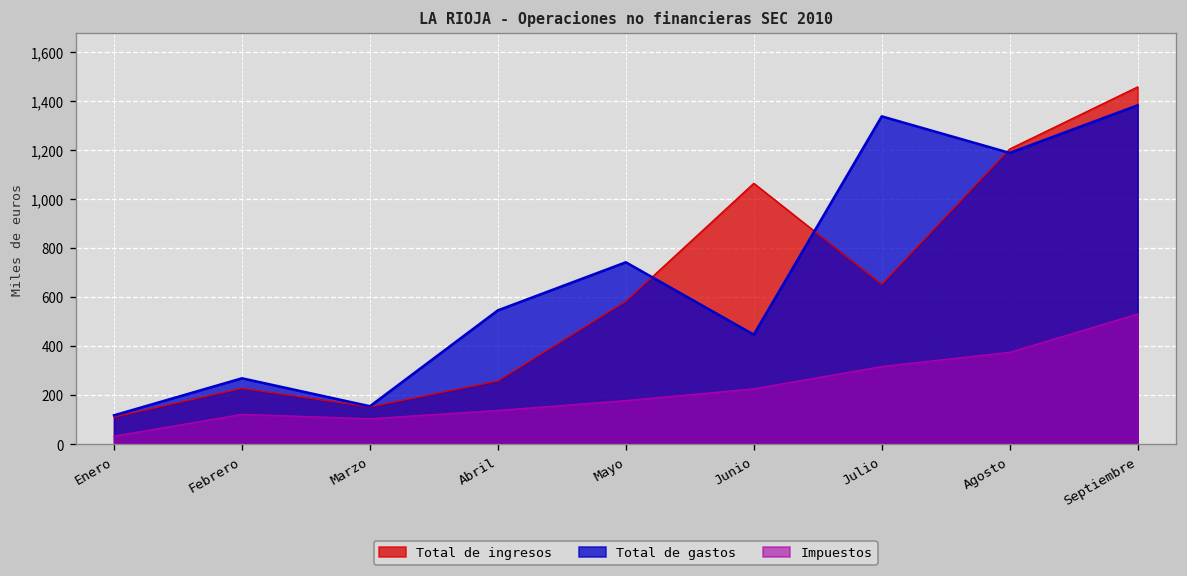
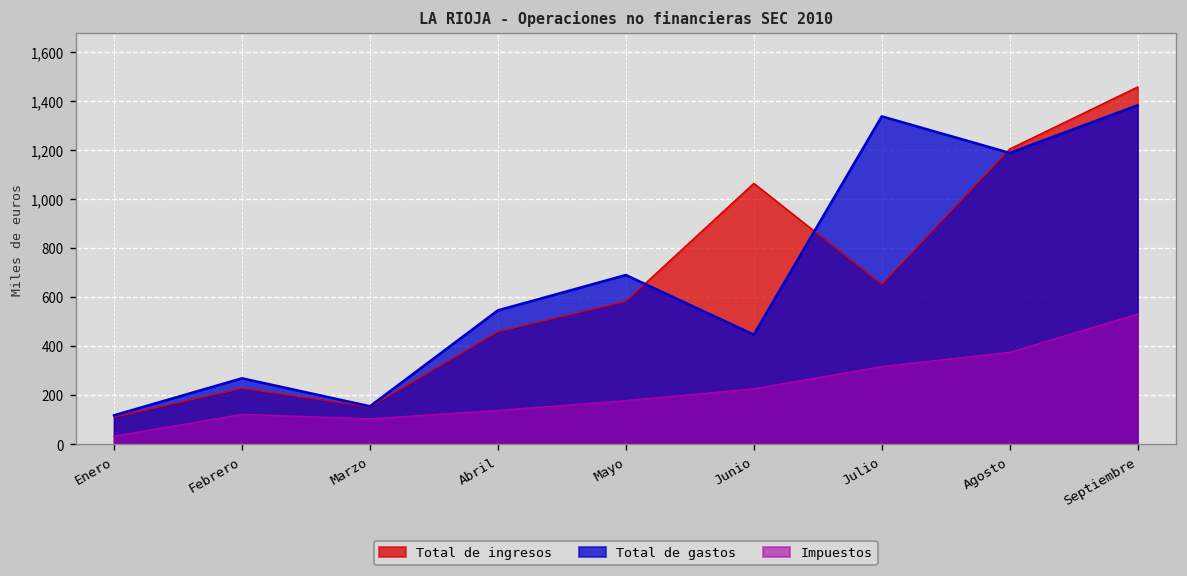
  {
    "Total de ingresos": {
      "Febrero": "230",
-     "Abril": "260",
+     "Abril": "460",
      "Mayo": "580",
      "Junio": "1,060",
      "Julio": "650",
      "Agosto": "1,200",
      "Septiembre": "1,460"
    },
    "Total de gastos": {
      "Febrero": "270",
      "Abril": "550",
-     "Mayo": "740",
+     "Mayo": "690",
      "Junio": "450",
      "Julio": "1,340",
      "Agosto": "1,190",
      "Septiembre": "1,380"
    },
    "Impuestos": {
      "Enero": "30",
      "Febrero": "120",
      "Marzo": "100",
      "Abril": "140",
      "Mayo": "180",
      "Junio": "230",
      "Julio": "320",
      "Agosto": "380",
      "Septiembre": "530"
    }
  }
